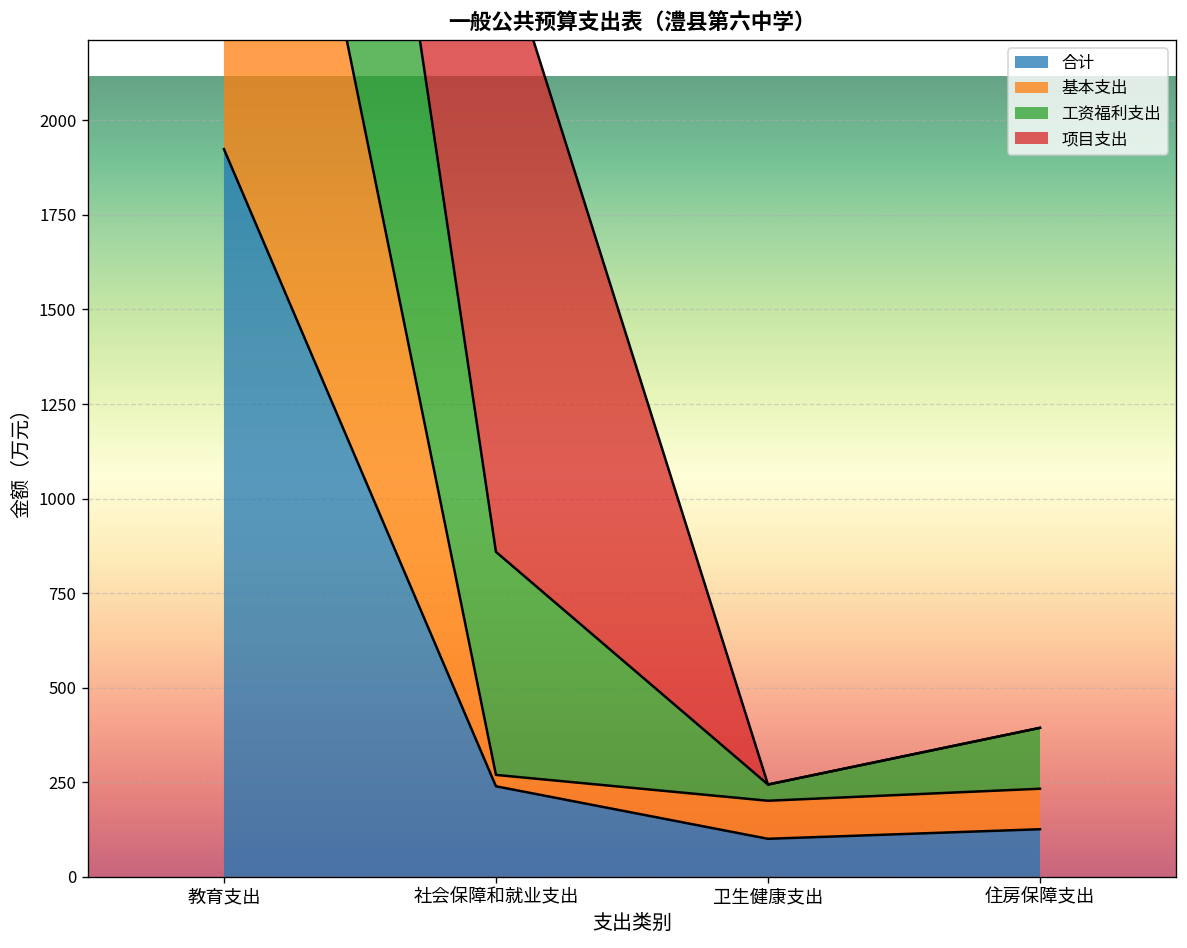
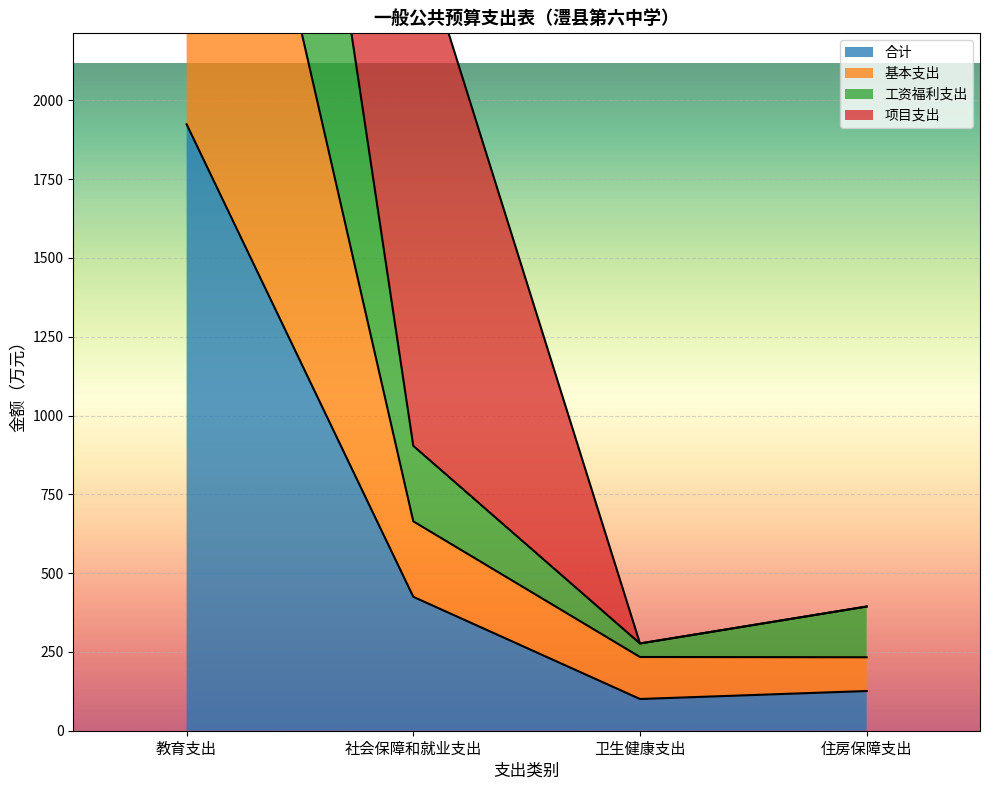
  {
    "合计": {
      "教育支出": 1920,
-     "社会保障和就业支出": 240,
+     "社会保障和就业支出": 420,
      "卫生健康支出": 100,
      "住房保障支出": 130
    },
    "基本支出": {
-     "社会保障和就业支出": 30,
-     "卫生健康支出": 100,
+     "社会保障和就业支出": 240,
+     "卫生健康支出": 130,
      "住房保障支出": 110
    },
    "工资福利支出": {
-     "社会保障和就业支出": 590
+     "社会保障和就业支出": 240
    }
  }
